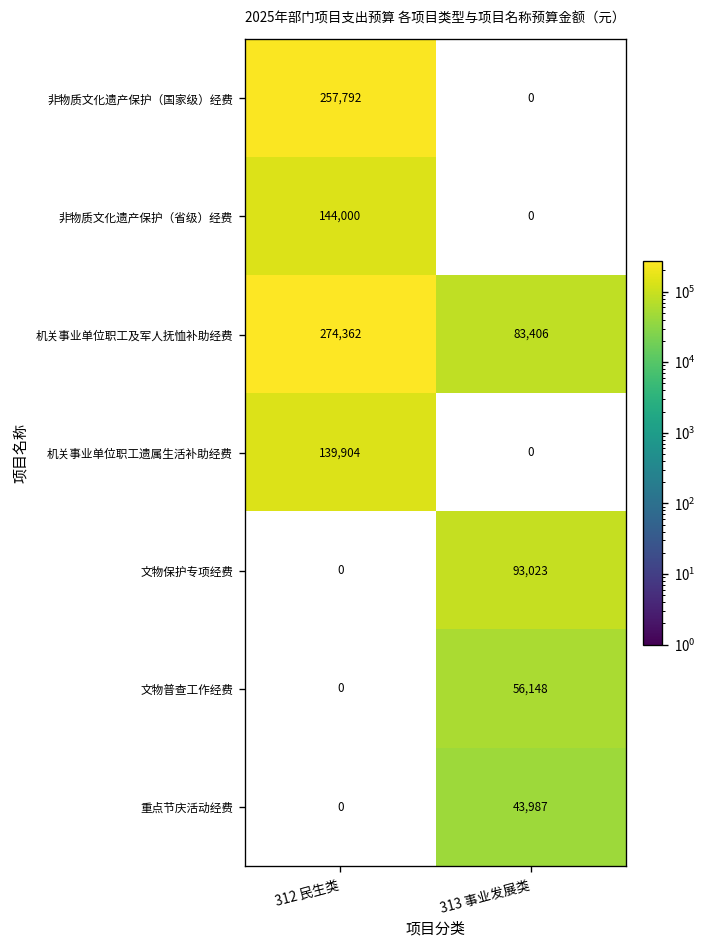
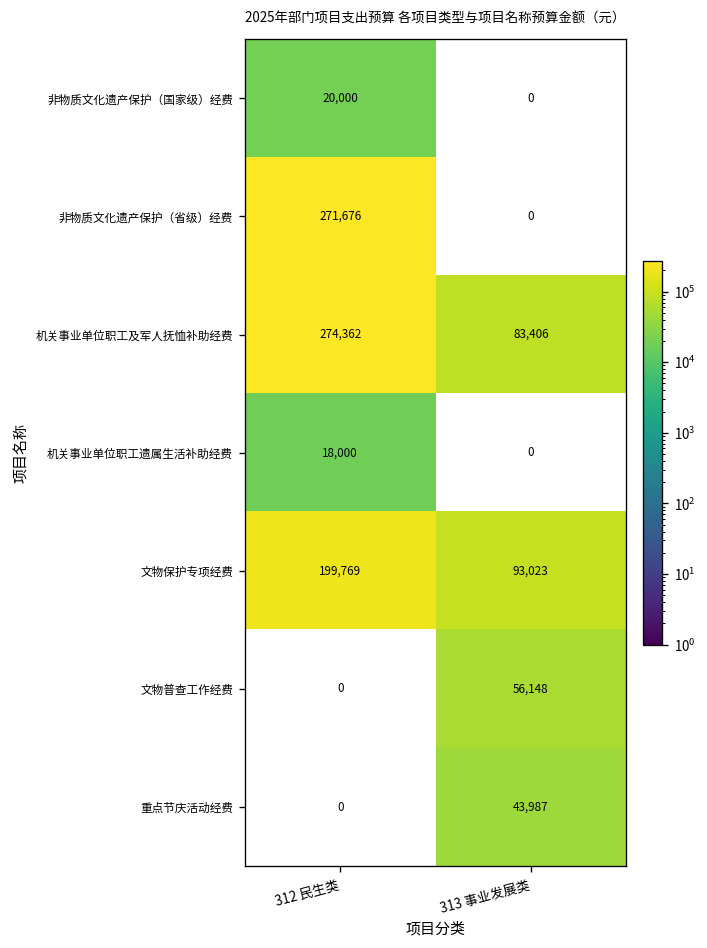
  {
    "非物质文化遗产保护（国家级）经费": {
-     "312 民生类": "257,792",
+     "312 民生类": "20,000",
      "313 事业发展类": "0"
    },
    "非物质文化遗产保护（省级）经费": {
-     "312 民生类": "144,000",
+     "312 民生类": "271,676",
      "313 事业发展类": "0"
    },
    "机关事业单位职工及军人抚恤补助经费": {
      "312 民生类": "274,362",
      "313 事业发展类": "83,406"
    },
    "机关事业单位职工遗属生活补助经费": {
-     "312 民生类": "139,904",
+     "312 民生类": "18,000",
      "313 事业发展类": "0"
    },
    "文物保护专项经费": {
-     "312 民生类": "0",
+     "312 民生类": "199,769",
      "313 事业发展类": "93,023"
    },
    "文物普查工作经费": {
      "312 民生类": "0",
      "313 事业发展类": "56,148"
    },
    "重点节庆活动经费": {
      "312 民生类": "0",
      "313 事业发展类": "43,987"
    }
  }
